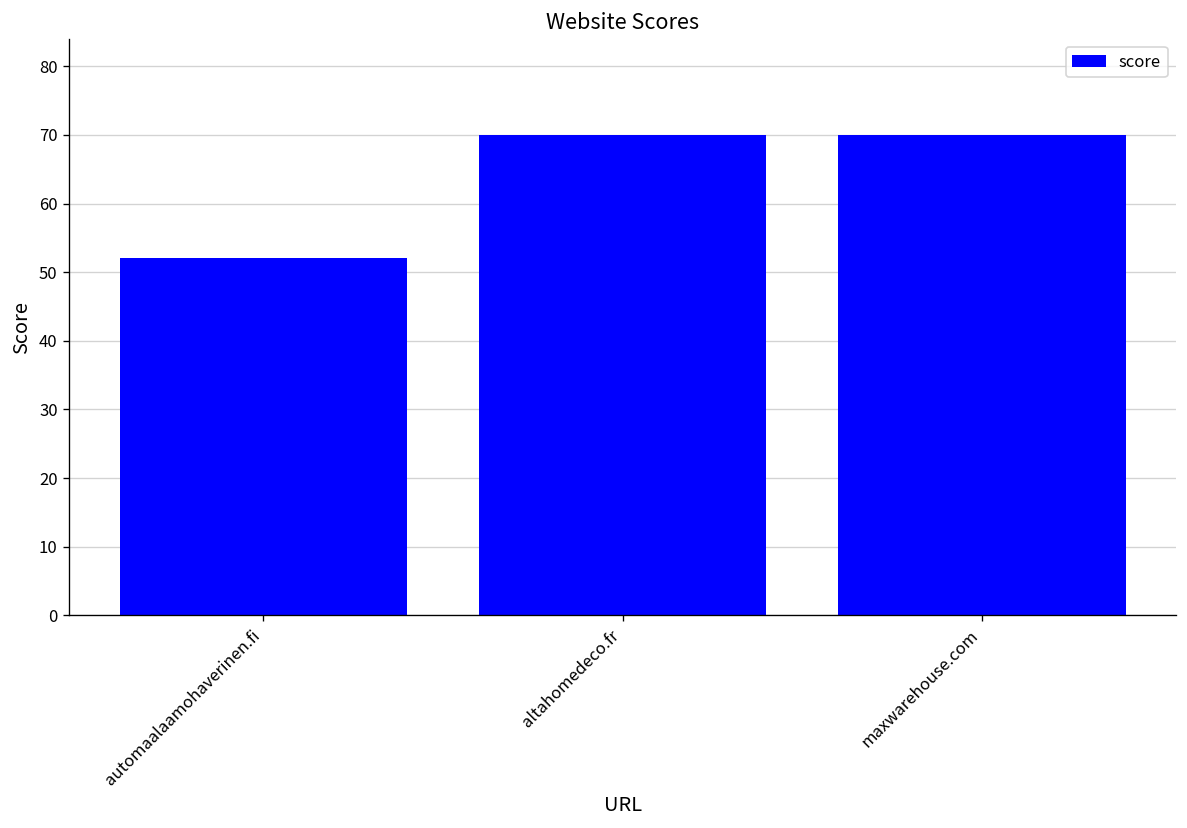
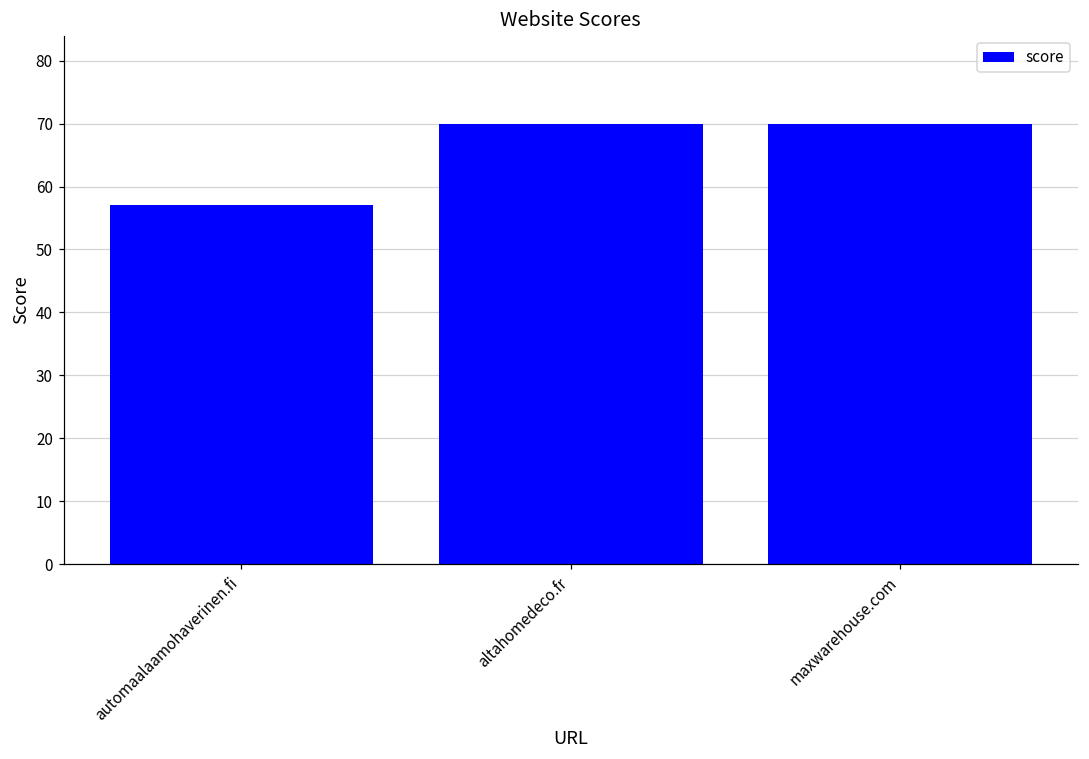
  {
-   "automaalaamohaverinen.fi": 52,
+   "automaalaamohaverinen.fi": 57,
    "altahomedeco.fr": 70,
    "maxwarehouse.com": 70
  }
